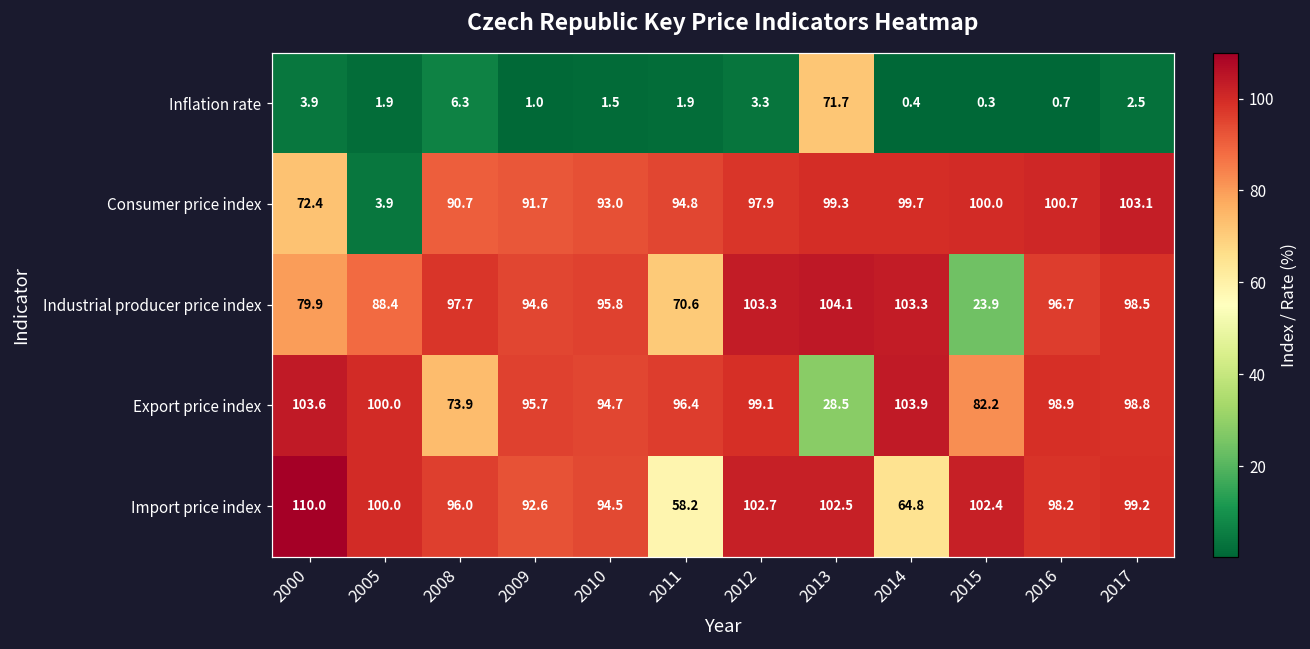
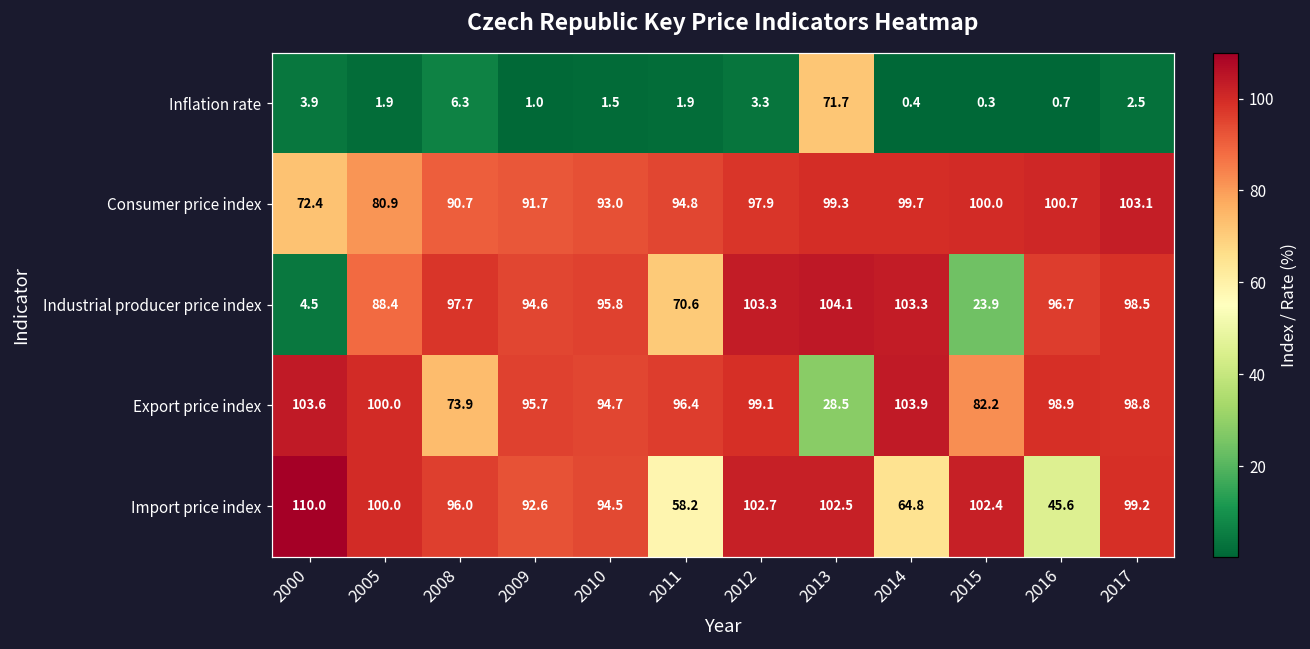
  {
    "Inflation rate": {
      "2000": 3.9,
      "2005": 1.9,
      "2008": 6.3,
      "2009": 1.0,
      "2010": 1.5,
      "2011": 1.9,
      "2012": 3.3,
      "2013": 71.7,
      "2014": 0.4,
      "2015": 0.3,
      "2016": 0.7,
      "2017": 2.5
    },
    "Consumer price index": {
      "2000": 72.4,
-     "2005": 3.9,
+     "2005": 80.9,
      "2008": 90.7,
      "2009": 91.7,
      "2010": 93.0,
      "2011": 94.8,
      "2012": 97.9,
      "2013": 99.3,
      "2014": 99.7,
      "2015": 100.0,
      "2016": 100.7,
      "2017": 103.1
    },
    "Industrial producer price index": {
-     "2000": 79.9,
+     "2000": 4.5,
      "2005": 88.4,
      "2008": 97.7,
      "2009": 94.6,
      "2010": 95.8,
      "2011": 70.6,
      "2012": 103.3,
      "2013": 104.1,
      "2014": 103.3,
      "2015": 23.9,
      "2016": 96.7,
      "2017": 98.5
    },
    "Export price index": {
      "2000": 103.6,
      "2005": 100.0,
      "2008": 73.9,
      "2009": 95.7,
      "2010": 94.7,
      "2011": 96.4,
      "2012": 99.1,
      "2013": 28.5,
      "2014": 103.9,
      "2015": 82.2,
      "2016": 98.9,
      "2017": 98.8
    },
    "Import price index": {
      "2000": 110.0,
      "2005": 100.0,
      "2008": 96.0,
      "2009": 92.6,
      "2010": 94.5,
      "2011": 58.2,
      "2012": 102.7,
      "2013": 102.5,
      "2014": 64.8,
      "2015": 102.4,
-     "2016": 98.2,
+     "2016": 45.6,
      "2017": 99.2
    }
  }
